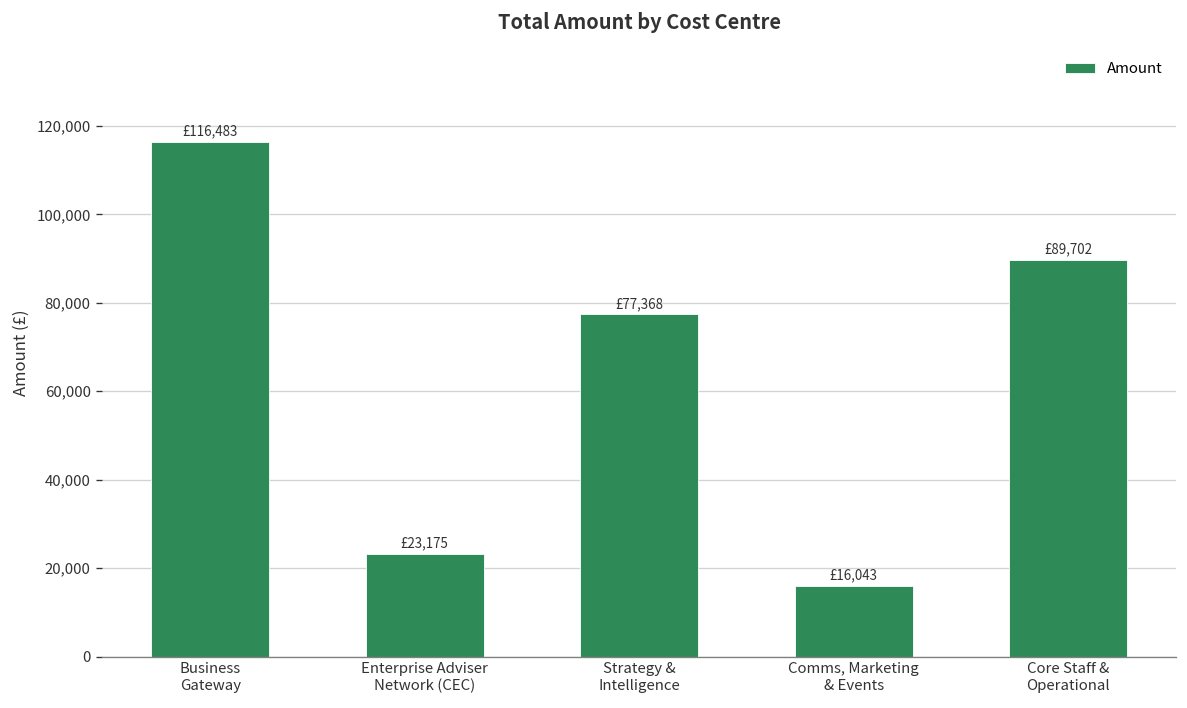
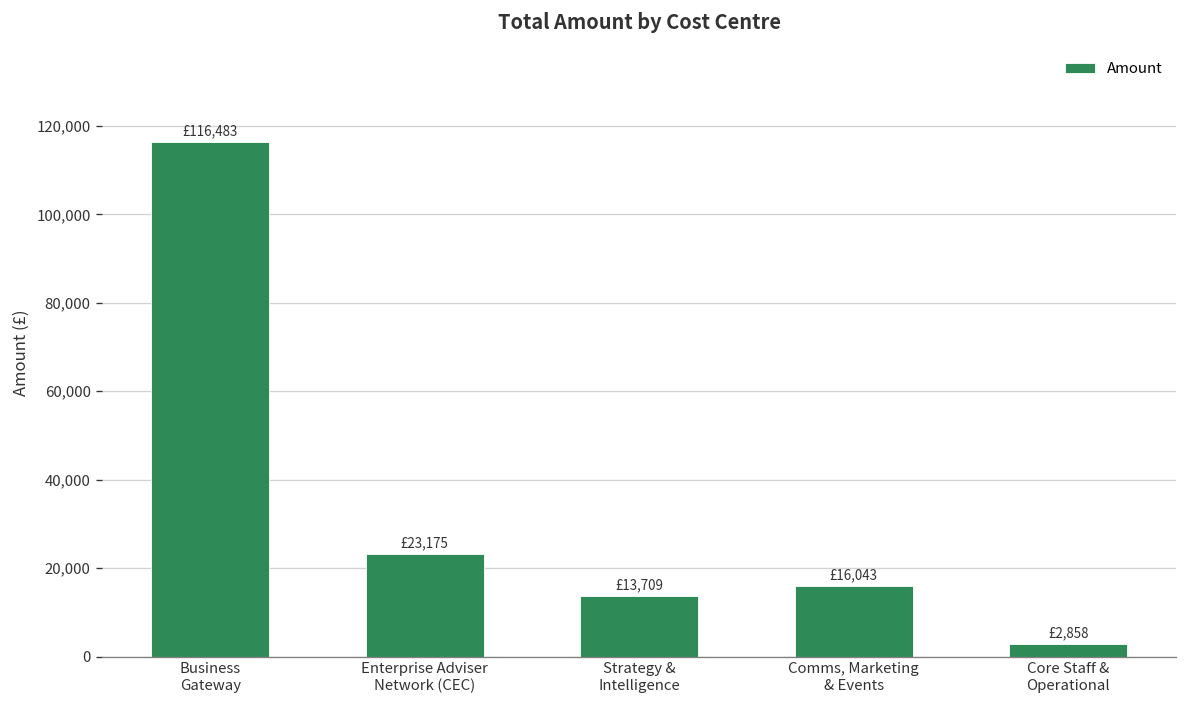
  {
    "Business Gateway": "£116,483",
    "Enterprise Adviser Network (CEC)": "£23,175",
-   "Strategy & Intelligence": "£77,368",
+   "Strategy & Intelligence": "£13,709",
    "Comms, Marketing & Events": "£16,043",
-   "Core Staff & Operational": "£89,702"
+   "Core Staff & Operational": "£2,858"
  }
